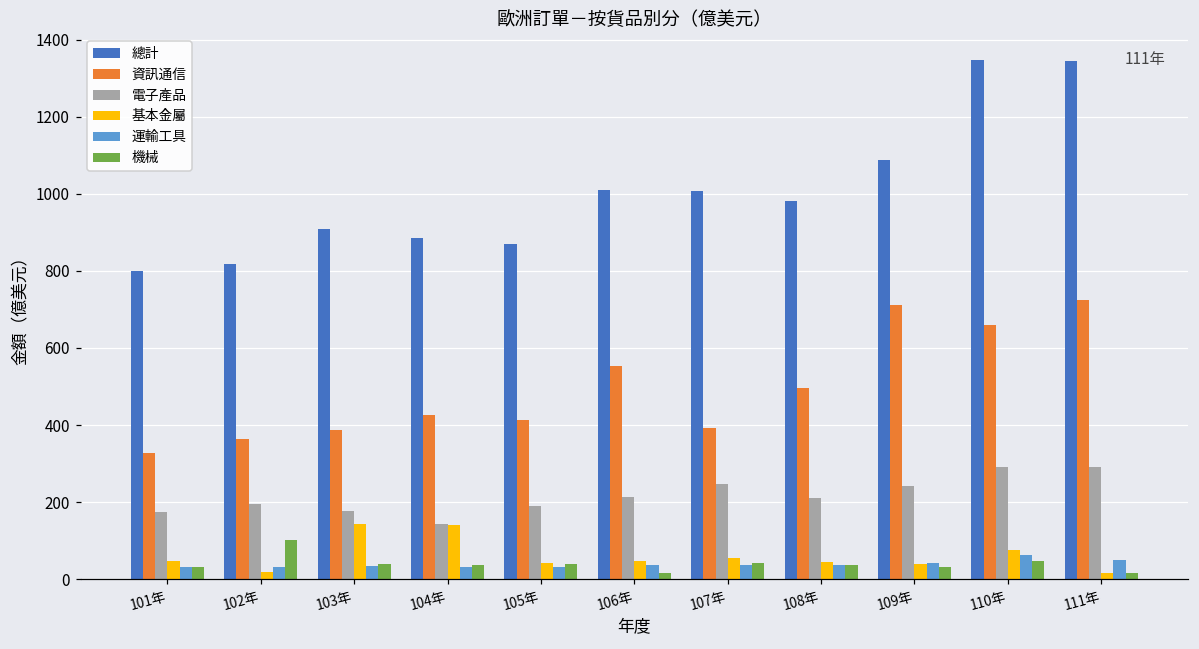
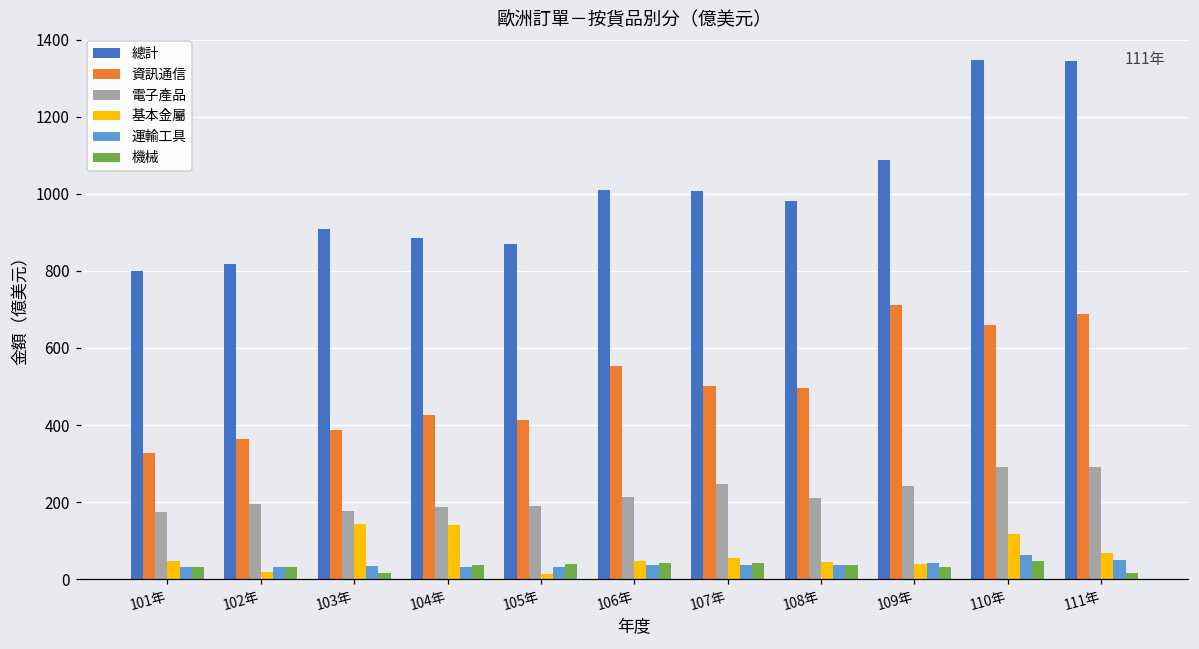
  {
    "資訊通信": {
      "101年": 330,
      "102年": 360,
      "103年": 390,
      "104年": 430,
      "105年": 410,
      "106年": 550,
-     "107年": 390,
+     "107年": 500,
      "108年": 500,
      "109年": 710,
      "110年": 660,
-     "111年": 720
+     "111年": 690
    },
    "電子產品": {
      "101年": 170,
      "102年": 200,
      "103年": 180,
-     "104年": 140,
+     "104年": 190,
      "105年": 190,
      "106年": 210,
      "107年": 250,
      "108年": 210,
      "109年": 240,
      "110年": 290,
      "111年": 290
    },
    "基本金屬": {
      "101年": 50,
      "102年": 20,
      "103年": 140,
      "104年": 140,
-     "105年": 40,
+     "105年": 10,
      "106年": 50,
      "107年": 60,
      "108年": 40,
      "109年": 40,
-     "110年": 80,
-     "111年": 20
+     "110年": 120,
+     "111年": 70
    },
    "機械": {
      "101年": 30,
-     "102年": 100,
-     "103年": 40,
+     "102年": 30,
+     "103年": 20,
      "104年": 40,
      "105年": 40,
-     "106年": 10,
+     "106年": 40,
      "107年": 40,
      "108年": 40,
      "109年": 30,
      "110年": 50,
      "111年": 20
    }
  }
